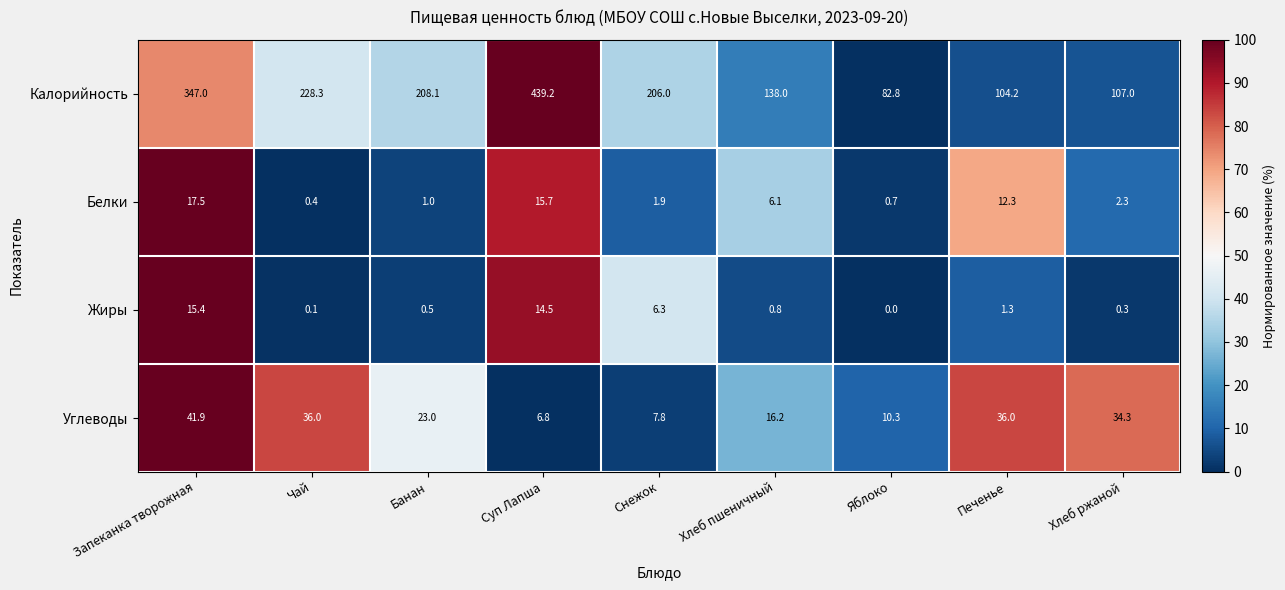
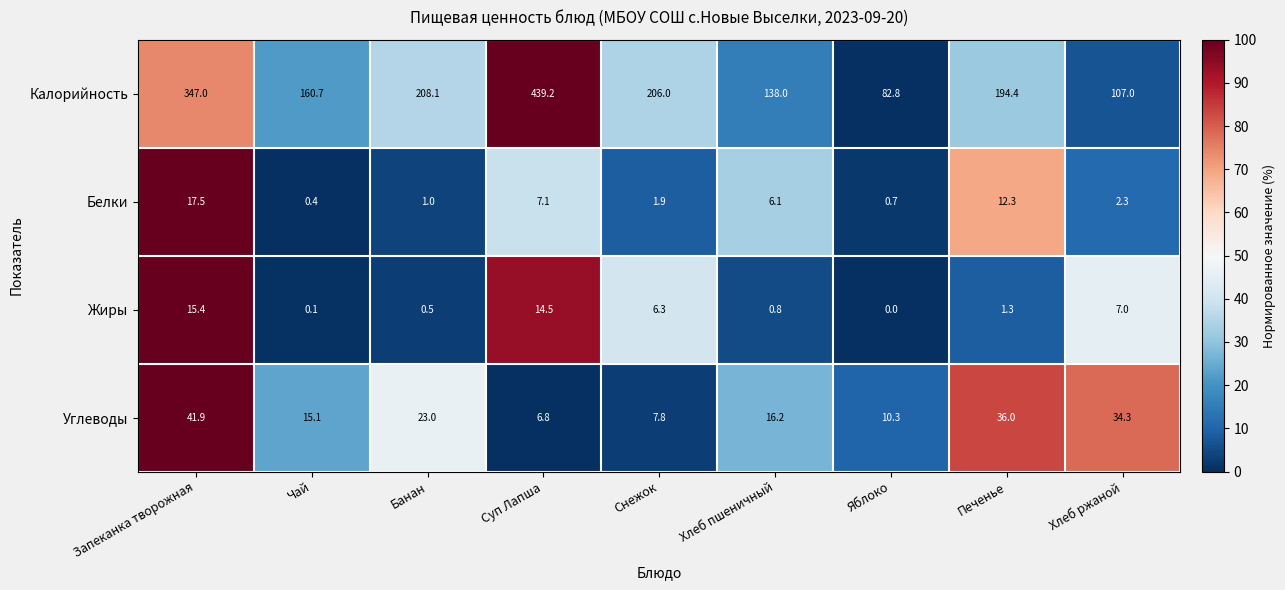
  {
    "Калорийность": {
      "Запеканка творожная": 347.0,
-     "Чай": 228.3,
+     "Чай": 160.7,
      "Банан": 208.1,
      "Суп Лапша": 439.2,
      "Снежок": 206.0,
      "Хлеб пшеничный": 138.0,
      "Яблоко": 82.8,
-     "Печенье": 104.2,
+     "Печенье": 194.4,
      "Хлеб ржаной": 107.0
    },
    "Белки": {
      "Запеканка творожная": 17.5,
      "Чай": 0.4,
      "Банан": 1.0,
-     "Суп Лапша": 15.7,
+     "Суп Лапша": 7.1,
      "Снежок": 1.9,
      "Хлеб пшеничный": 6.1,
      "Яблоко": 0.7,
      "Печенье": 12.3,
      "Хлеб ржаной": 2.3
    },
    "Жиры": {
      "Запеканка творожная": 15.4,
      "Чай": 0.1,
      "Банан": 0.5,
      "Суп Лапша": 14.5,
      "Снежок": 6.3,
      "Хлеб пшеничный": 0.8,
      "Яблоко": 0.0,
      "Печенье": 1.3,
-     "Хлеб ржаной": 0.3
+     "Хлеб ржаной": 7.0
    },
    "Углеводы": {
      "Запеканка творожная": 41.9,
-     "Чай": 36.0,
+     "Чай": 15.1,
      "Банан": 23.0,
      "Суп Лапша": 6.8,
      "Снежок": 7.8,
      "Хлеб пшеничный": 16.2,
      "Яблоко": 10.3,
      "Печенье": 36.0,
      "Хлеб ржаной": 34.3
    }
  }
